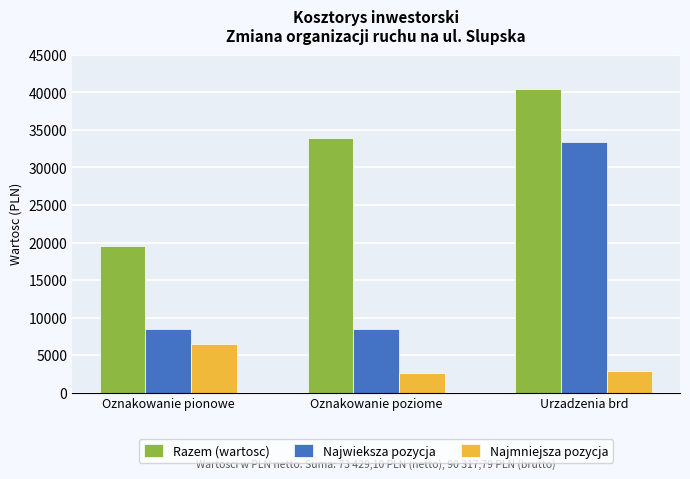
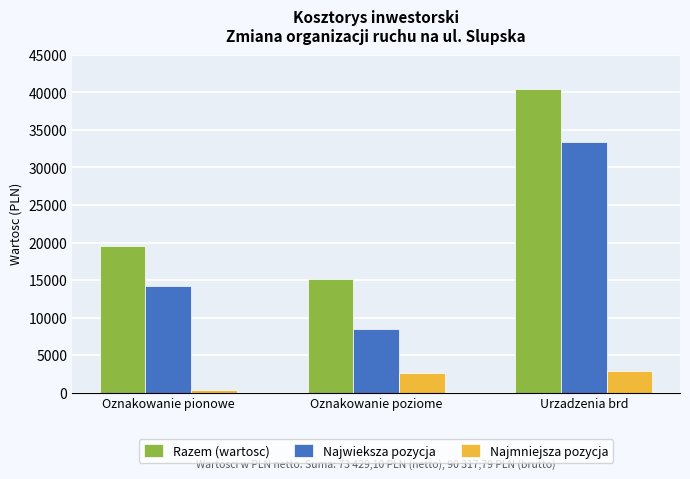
  {
    "Razem (wartosc)": {
      "Oznakowanie pionowe": 20000,
-     "Oznakowanie poziome": 34000,
+     "Oznakowanie poziome": 15000,
      "Urzadzenia brd": 40000
    },
    "Najwieksza pozycja": {
-     "Oznakowanie pionowe": 9000,
+     "Oznakowanie pionowe": 14000,
      "Oznakowanie poziome": 8000,
      "Urzadzenia brd": 33000
    },
    "Najmniejsza pozycja": {
-     "Oznakowanie pionowe": 7000,
+     "Oznakowanie pionowe": 0,
      "Oznakowanie poziome": 3000,
      "Urzadzenia brd": 3000
    }
  }
